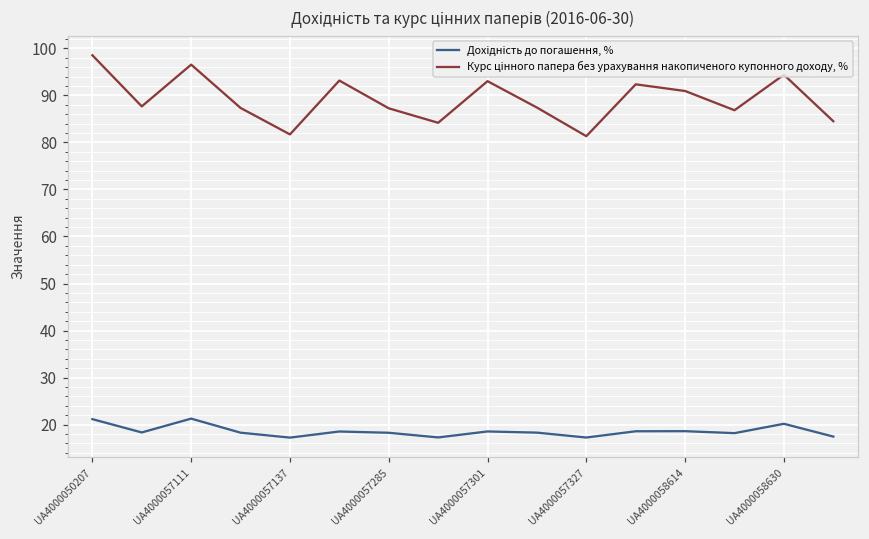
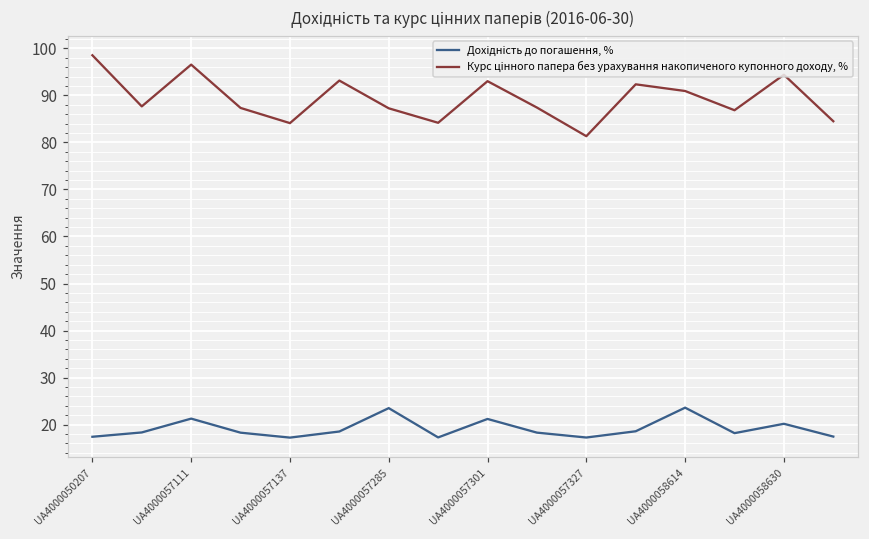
  {
    "Дохідність до погашення, %": {
-     "UA4000050207": 21,
+     "UA4000050207": 17,
      "UA4000057111": 21,
      "UA4000057137": 17,
-     "UA4000057285": 18,
-     "UA4000057301": 19,
+     "UA4000057285": 24,
+     "UA4000057301": 21,
      "UA4000057327": 17,
-     "UA4000058614": 19,
+     "UA4000058614": 24,
      "UA4000058630": 20
    },
    "Курс цінного папера без урахування накопиченого купонного доходу, %": {
      "UA4000050207": 99,
      "UA4000057111": 97,
-     "UA4000057137": 82,
+     "UA4000057137": 84,
      "UA4000057285": 87,
      "UA4000057301": 93,
      "UA4000057327": 81,
      "UA4000058614": 91
    }
  }
